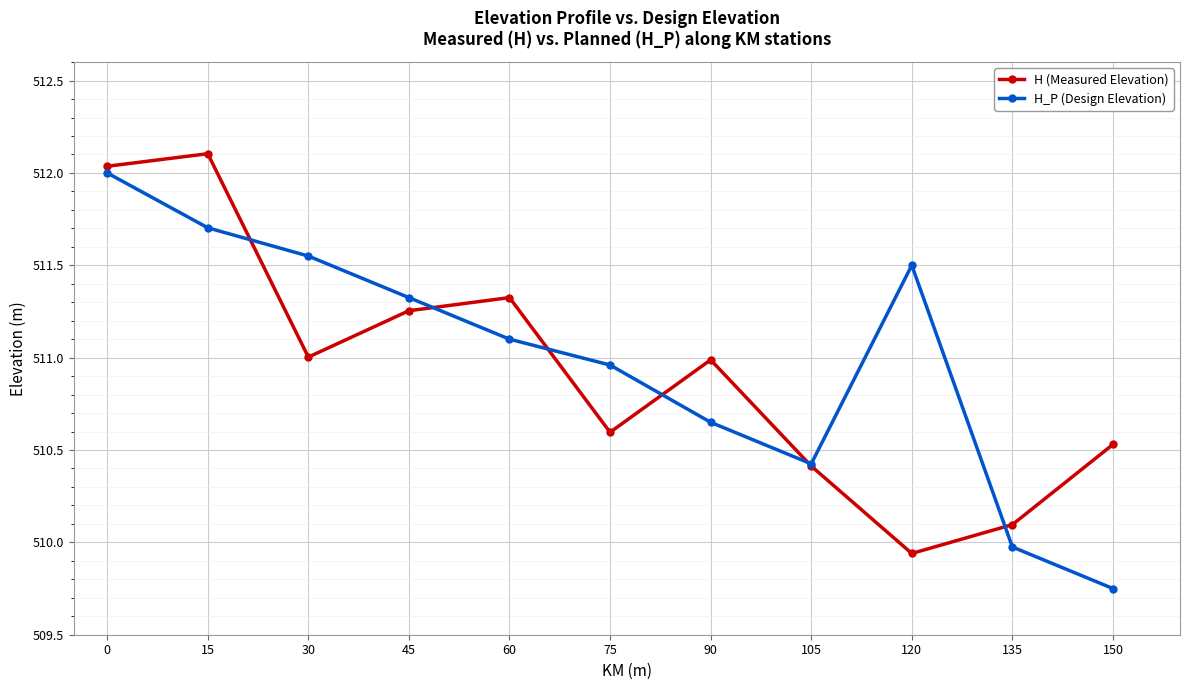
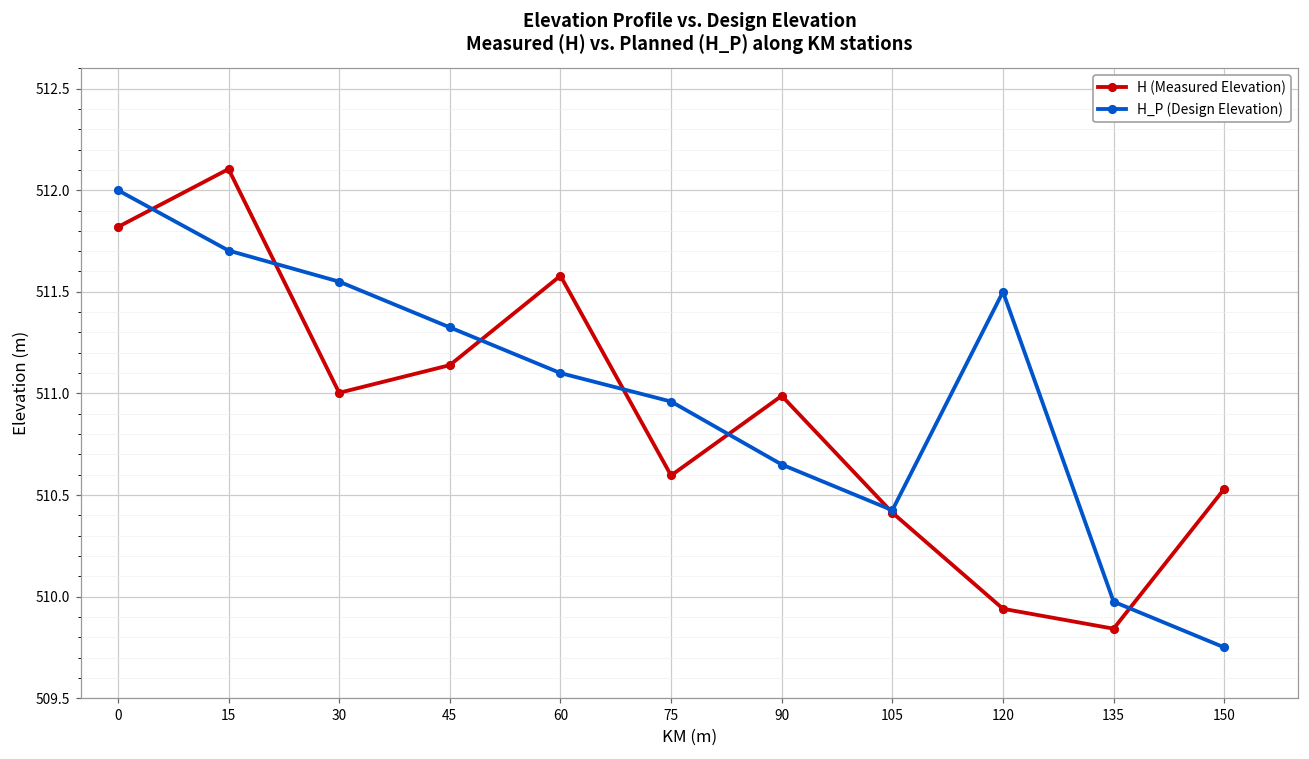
  {
    "H (Measured Elevation)": {
-     "0": 512.04,
+     "0": 511.82,
      "15": 512.10,
      "30": 511.00,
-     "45": 511.25,
-     "60": 511.33,
+     "45": 511.14,
+     "60": 511.58,
      "75": 510.60,
      "90": 510.99,
      "120": 509.94,
-     "135": 510.10,
+     "135": 509.84,
      "150": 510.53
    },
    "H_P (Design Elevation)": {
      "0": 512.00,
      "15": 511.70,
      "30": 511.55,
      "45": 511.33,
      "60": 511.10,
      "75": 510.96,
      "90": 510.65,
      "120": 511.50,
      "135": 509.98,
      "150": 509.75
    }
  }
